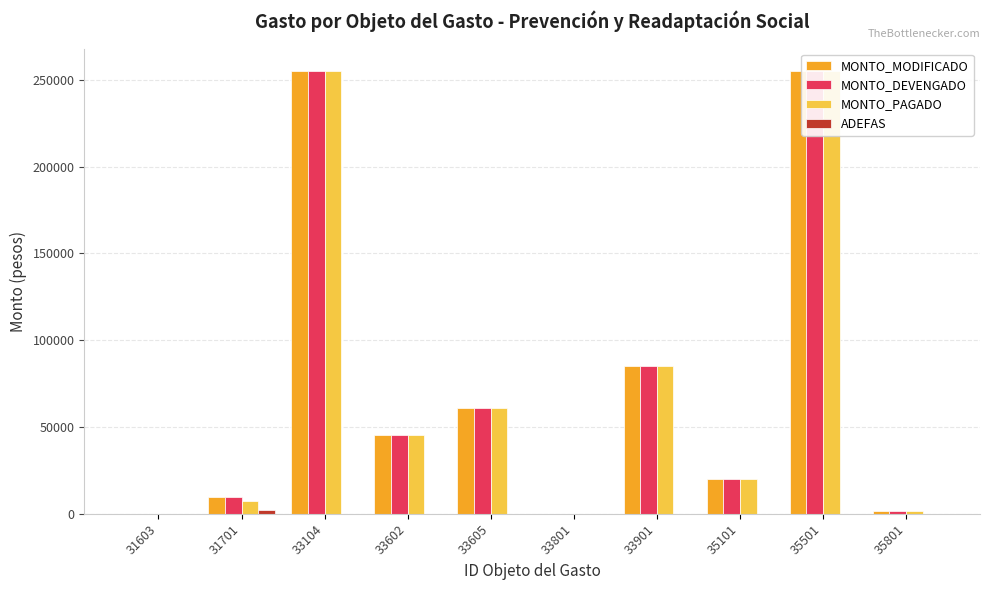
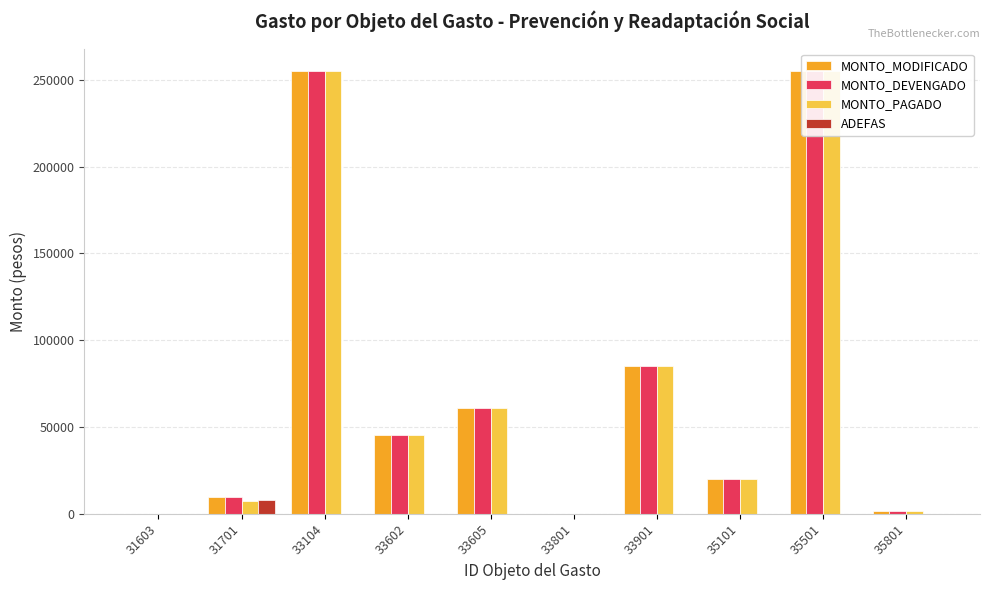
  {
    "MONTO_DEVENGADO": {
      "31603": 0,
      "31701": 9000,
      "33104": 255000,
      "33602": 46000,
      "33605": 61000,
      "33801": 0,
      "33901": 85000,
      "35101": 20000
    },
    "ADEFAS": {
      "31603": 0,
-     "31701": 2000,
+     "31701": 8000,
      "33104": 0,
      "33602": 0,
      "33605": 0,
      "33801": 0,
      "33901": 0,
      "35101": 0,
      "35501": 0,
      "35801": 0
    }
  }
